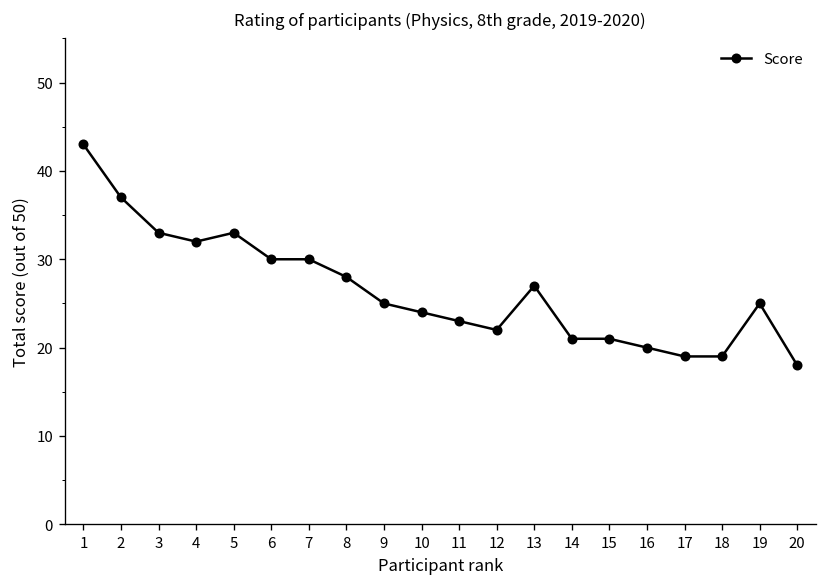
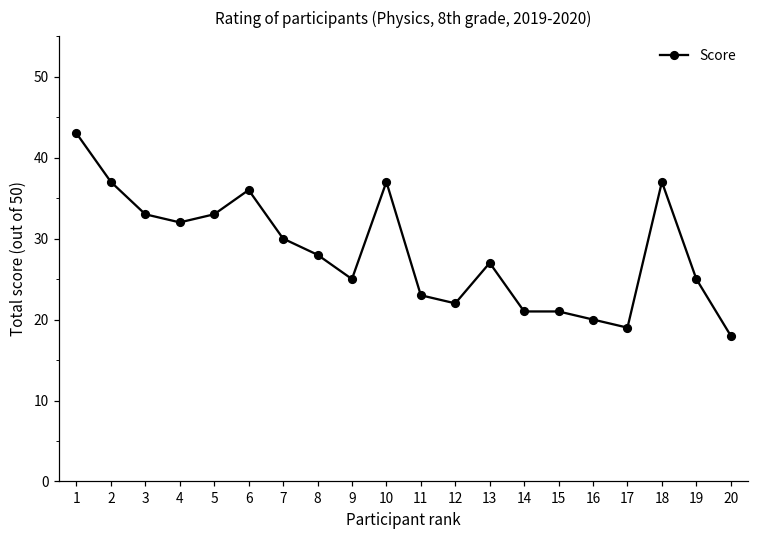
  {
    "1": 43,
    "2": 37,
    "3": 33,
    "4": 32,
    "5": 33,
-   "6": 30,
+   "6": 36,
    "7": 30,
    "8": 28,
    "9": 25,
-   "10": 24,
+   "10": 37,
    "11": 23,
    "12": 22,
    "13": 27,
    "14": 21,
    "15": 21,
    "16": 20,
    "17": 19,
-   "18": 19,
+   "18": 37,
    "19": 25,
    "20": 18
  }
